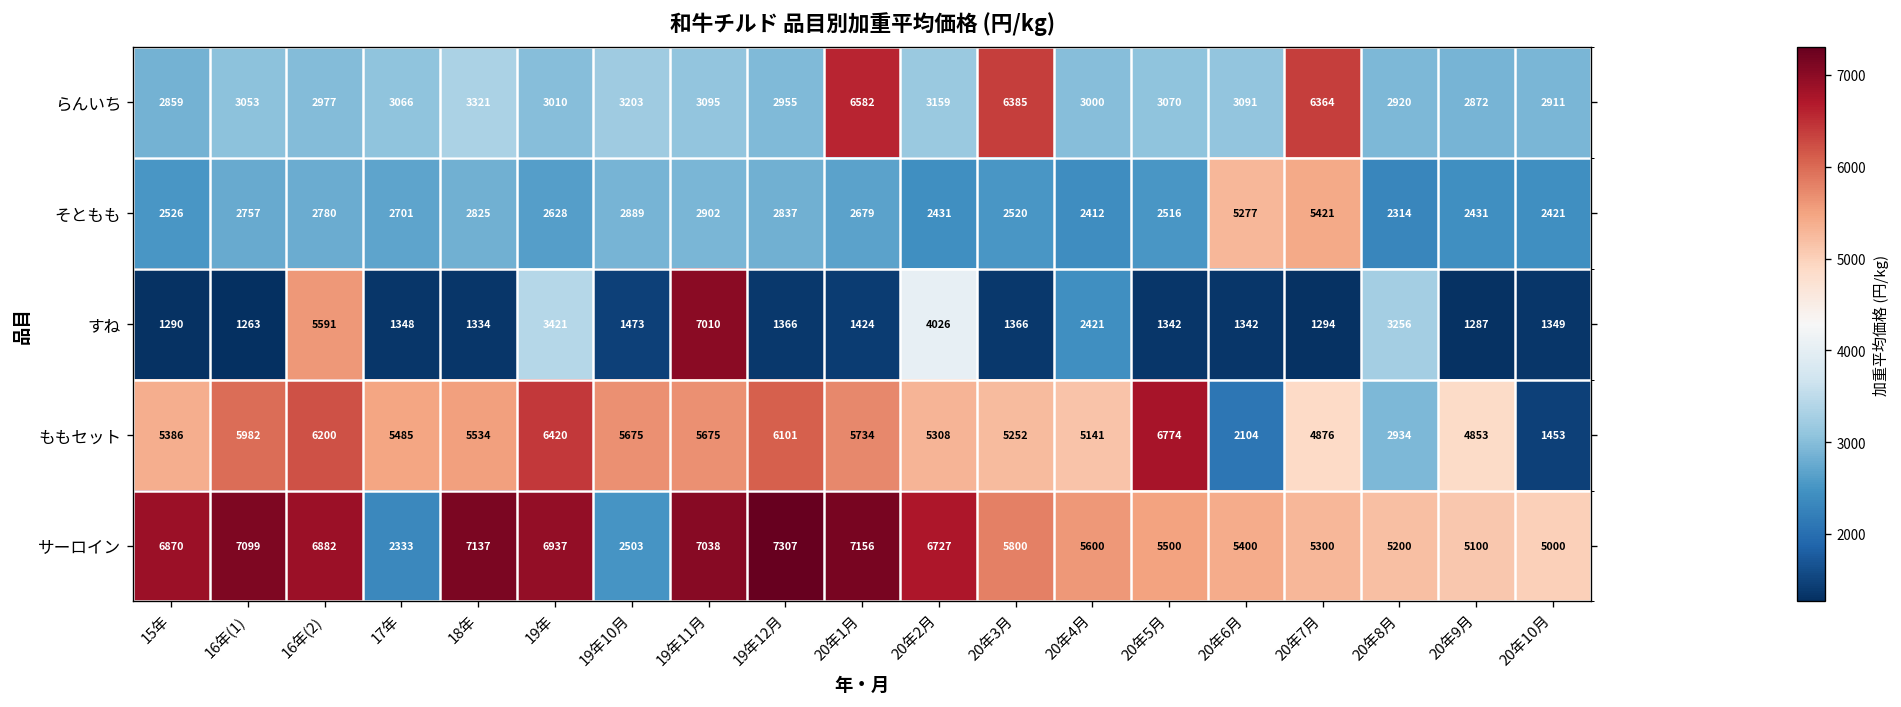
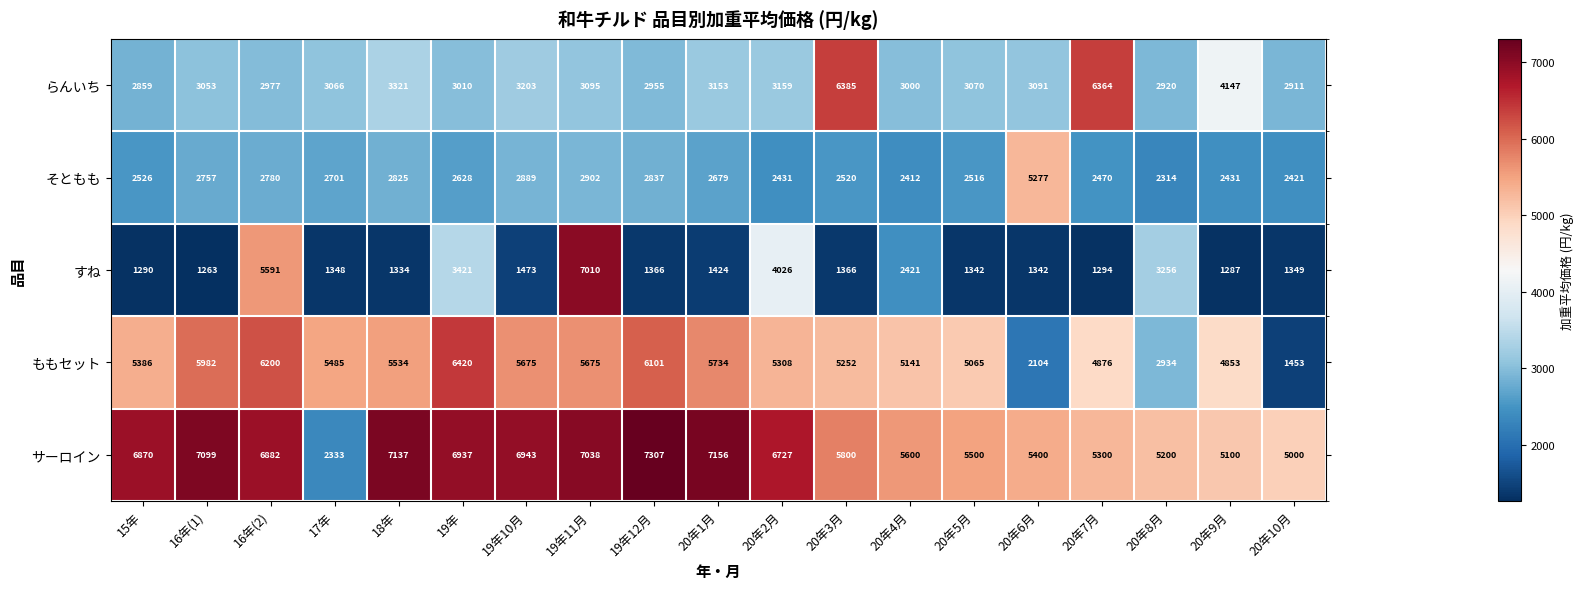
  {
    "らんいち": {
      "15年": 2859,
      "16年(1)": 3053,
      "16年(2)": 2977,
      "17年": 3066,
      "18年": 3321,
      "19年": 3010,
      "19年10月": 3203,
      "19年11月": 3095,
      "19年12月": 2955,
-     "20年1月": 6582,
+     "20年1月": 3153,
      "20年2月": 3159,
      "20年3月": 6385,
      "20年4月": 3000,
      "20年5月": 3070,
      "20年6月": 3091,
      "20年7月": 6364,
      "20年8月": 2920,
-     "20年9月": 2872,
+     "20年9月": 4147,
      "20年10月": 2911
    },
    "そともも": {
      "15年": 2526,
      "16年(1)": 2757,
      "16年(2)": 2780,
      "17年": 2701,
      "18年": 2825,
      "19年": 2628,
      "19年10月": 2889,
      "19年11月": 2902,
      "19年12月": 2837,
      "20年1月": 2679,
      "20年2月": 2431,
      "20年3月": 2520,
      "20年4月": 2412,
      "20年5月": 2516,
      "20年6月": 5277,
-     "20年7月": 5421,
+     "20年7月": 2470,
      "20年8月": 2314,
      "20年9月": 2431,
      "20年10月": 2421
    },
    "すね": {
      "15年": 1290,
      "16年(1)": 1263,
      "16年(2)": 5591,
      "17年": 1348,
      "18年": 1334,
      "19年": 3421,
      "19年10月": 1473,
      "19年11月": 7010,
      "19年12月": 1366,
      "20年1月": 1424,
      "20年2月": 4026,
      "20年3月": 1366,
      "20年4月": 2421,
      "20年5月": 1342,
      "20年6月": 1342,
      "20年7月": 1294,
      "20年8月": 3256,
      "20年9月": 1287,
      "20年10月": 1349
    },
    "ももセット": {
      "15年": 5386,
      "16年(1)": 5982,
      "16年(2)": 6200,
      "17年": 5485,
      "18年": 5534,
      "19年": 6420,
      "19年10月": 5675,
      "19年11月": 5675,
      "19年12月": 6101,
      "20年1月": 5734,
      "20年2月": 5308,
      "20年3月": 5252,
      "20年4月": 5141,
-     "20年5月": 6774,
+     "20年5月": 5065,
      "20年6月": 2104,
      "20年7月": 4876,
      "20年8月": 2934,
      "20年9月": 4853,
      "20年10月": 1453
    },
    "サーロイン": {
      "15年": 6870,
      "16年(1)": 7099,
      "16年(2)": 6882,
      "17年": 2333,
      "18年": 7137,
      "19年": 6937,
-     "19年10月": 2503,
+     "19年10月": 6943,
      "19年11月": 7038,
      "19年12月": 7307,
      "20年1月": 7156,
      "20年2月": 6727,
      "20年3月": 5800,
      "20年4月": 5600,
      "20年5月": 5500,
      "20年6月": 5400,
      "20年7月": 5300,
      "20年8月": 5200,
      "20年9月": 5100,
      "20年10月": 5000
    }
  }
